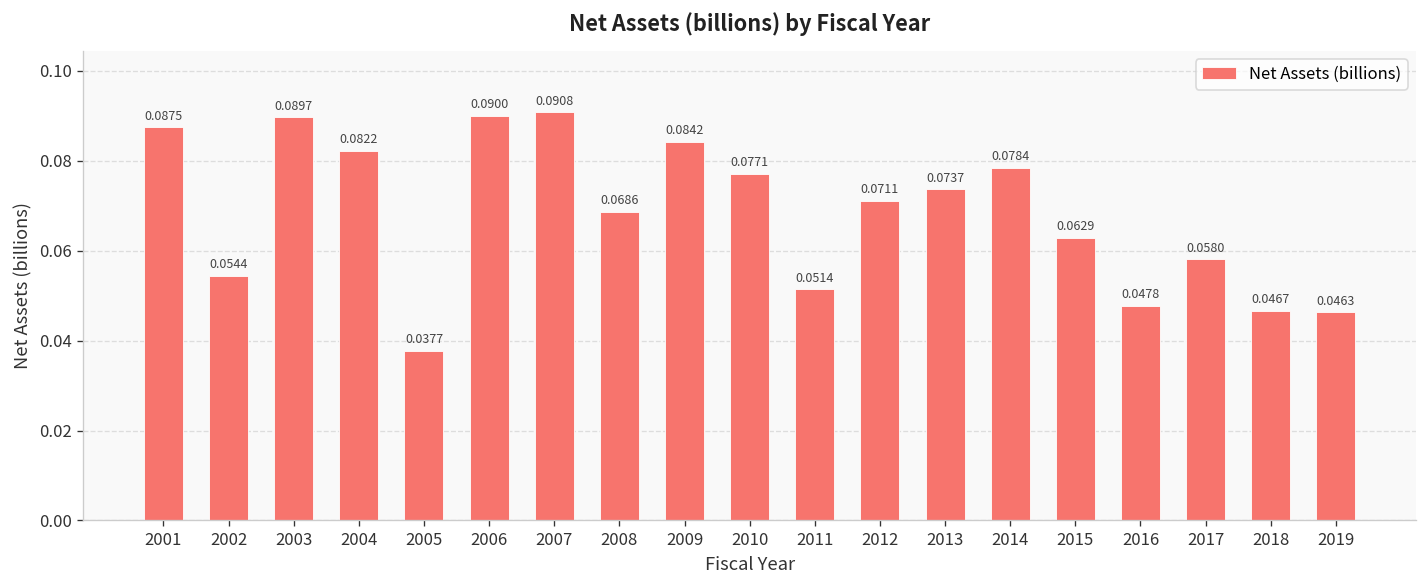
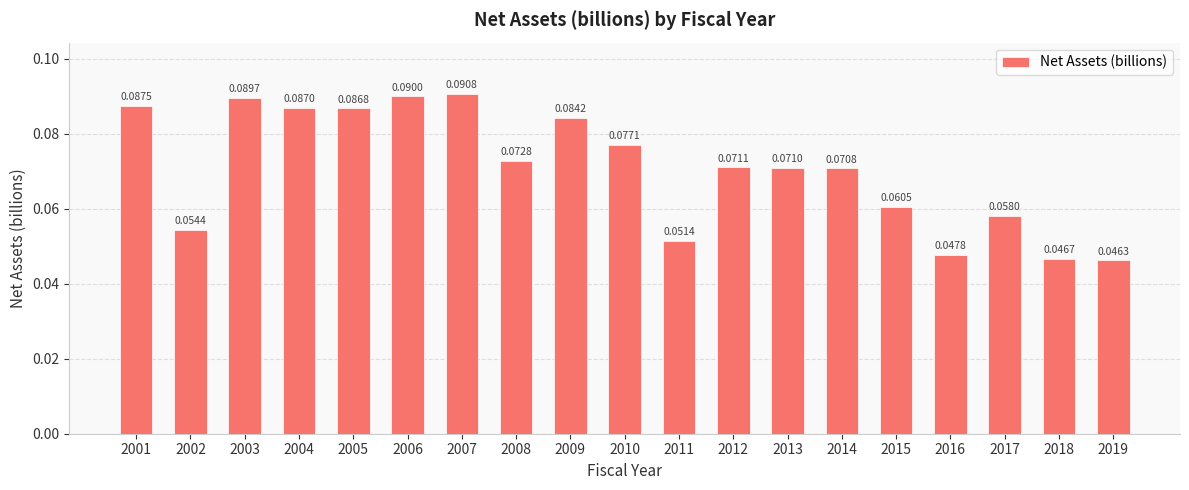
  {
    "2001": 0.0875,
    "2002": 0.0544,
    "2003": 0.0897,
-   "2004": 0.0822,
-   "2005": 0.0377,
+   "2004": 0.0870,
+   "2005": 0.0868,
    "2006": 0.0900,
    "2007": 0.0908,
-   "2008": 0.0686,
+   "2008": 0.0728,
    "2009": 0.0842,
    "2010": 0.0771,
    "2011": 0.0514,
    "2012": 0.0711,
-   "2013": 0.0737,
-   "2014": 0.0784,
-   "2015": 0.0629,
+   "2013": 0.0710,
+   "2014": 0.0708,
+   "2015": 0.0605,
    "2016": 0.0478,
    "2017": 0.0580,
    "2018": 0.0467,
    "2019": 0.0463
  }
